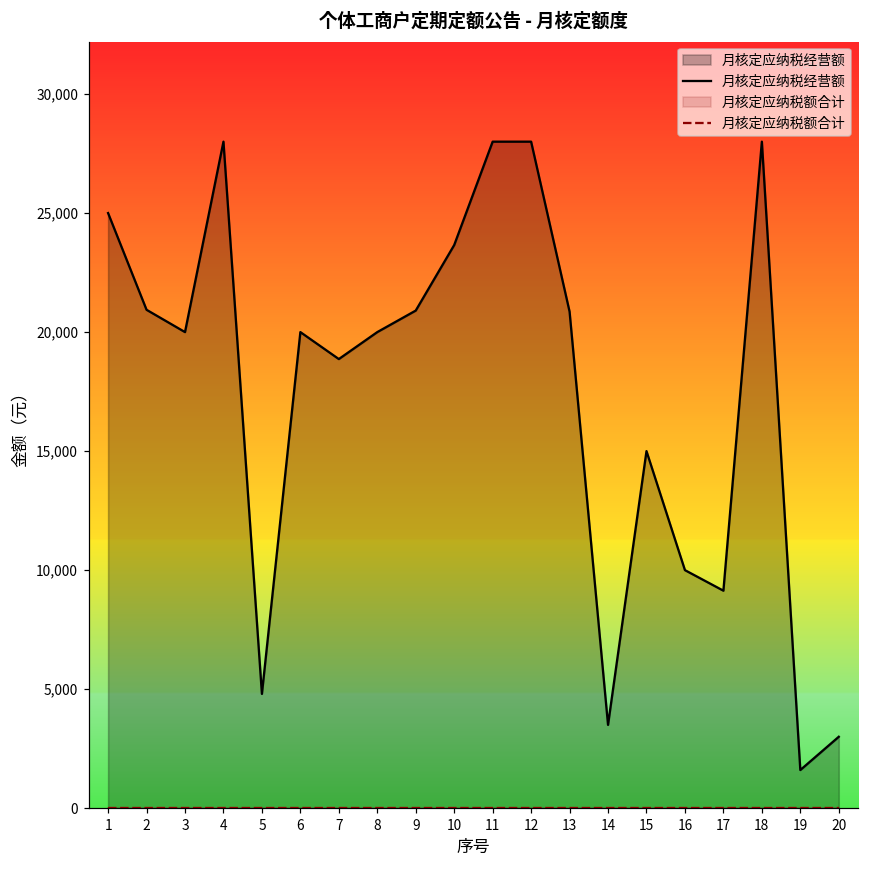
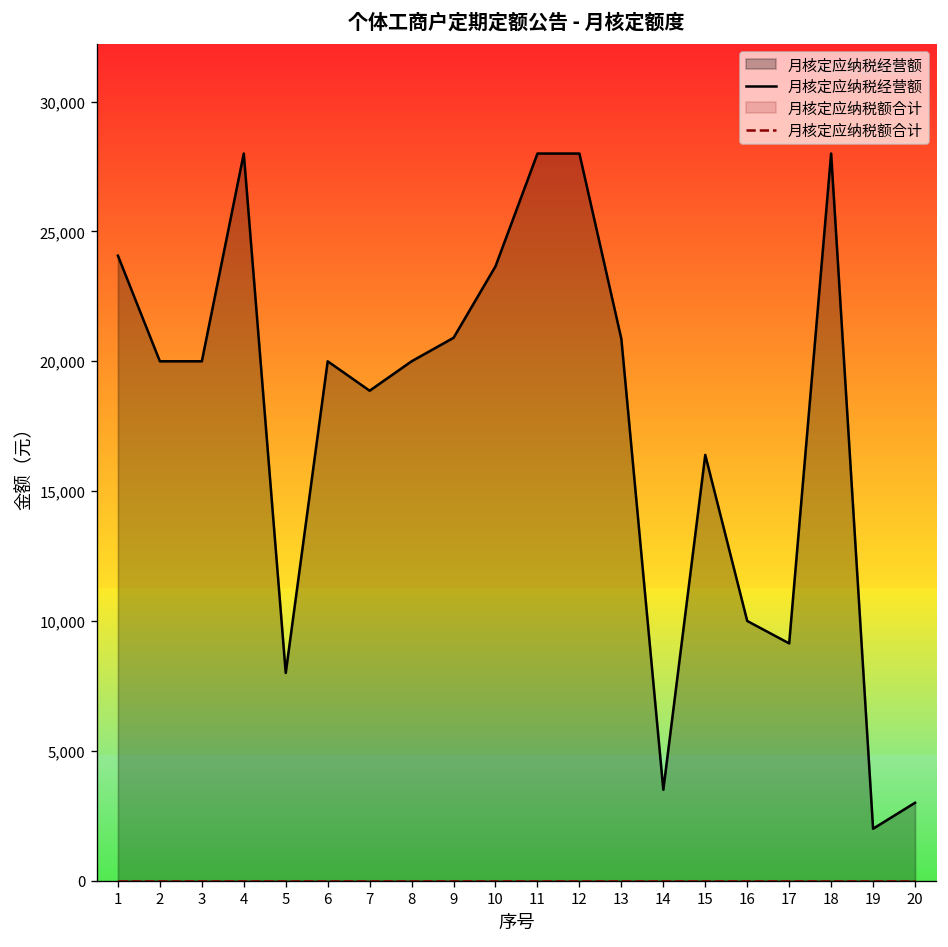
  {
    "月核定应纳税经营额": {
-     "1": "25,000",
-     "2": "20,900",
+     "1": "24,100",
+     "2": "20,000",
      "3": "20,000",
      "4": "28,000",
-     "5": "4,800",
+     "5": "8,000",
      "6": "20,000",
      "7": "18,900",
      "8": "20,000",
      "9": "20,900",
      "10": "23,700",
      "11": "28,000",
      "12": "28,000",
      "13": "20,900",
      "14": "3,500",
-     "15": "15,000",
+     "15": "16,400",
      "16": "10,000",
      "17": "9,100",
      "18": "28,000",
-     "19": "1,600",
+     "19": "2,000",
      "20": "3,000"
    },
    "月核定应纳税额合计": {
      "1": "0",
      "2": "0",
      "3": "0",
      "4": "0",
      "5": "0",
      "6": "0",
      "7": "0",
      "8": "0",
      "9": "0",
      "10": "0",
      "11": "0",
      "12": "0",
      "13": "0",
      "14": "0",
      "15": "0",
      "16": "0",
      "17": "0",
      "18": "0",
      "19": "0",
      "20": "0"
    }
  }
